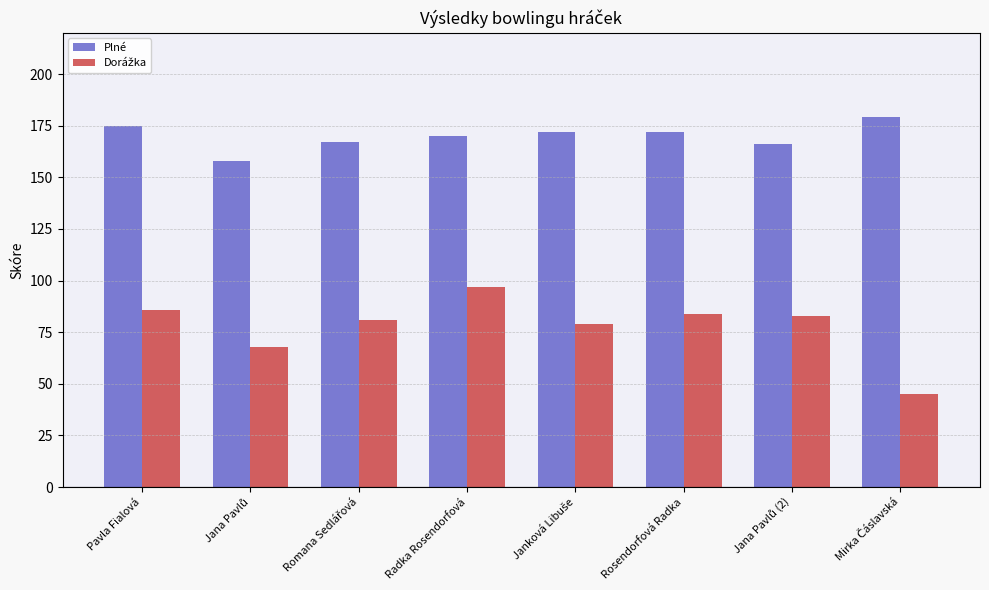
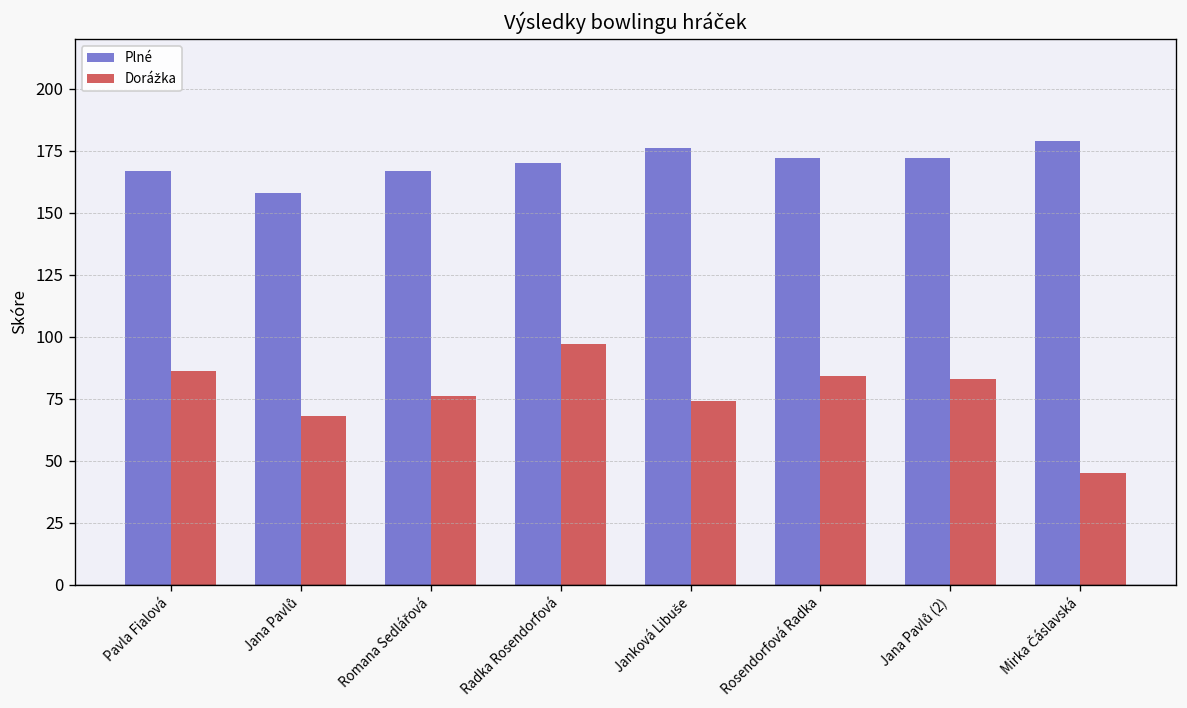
  {
    "Plné": {
-     "Pavla Fialová": 175,
+     "Pavla Fialová": 167,
      "Jana Pavlů": 158,
      "Romana Sedlářová": 167,
      "Radka Rosendorfová": 170,
-     "Janková Libuše": 172,
+     "Janková Libuše": 176,
      "Rosendorfová Radka": 172,
-     "Jana Pavlů (2)": 166,
+     "Jana Pavlů (2)": 172,
      "Mirka Čáslavská": 179
    },
    "Dorážka": {
      "Pavla Fialová": 86,
      "Jana Pavlů": 68,
-     "Romana Sedlářová": 81,
+     "Romana Sedlářová": 76,
      "Radka Rosendorfová": 97,
-     "Janková Libuše": 79,
+     "Janková Libuše": 74,
      "Rosendorfová Radka": 84,
      "Jana Pavlů (2)": 83,
      "Mirka Čáslavská": 45
    }
  }
